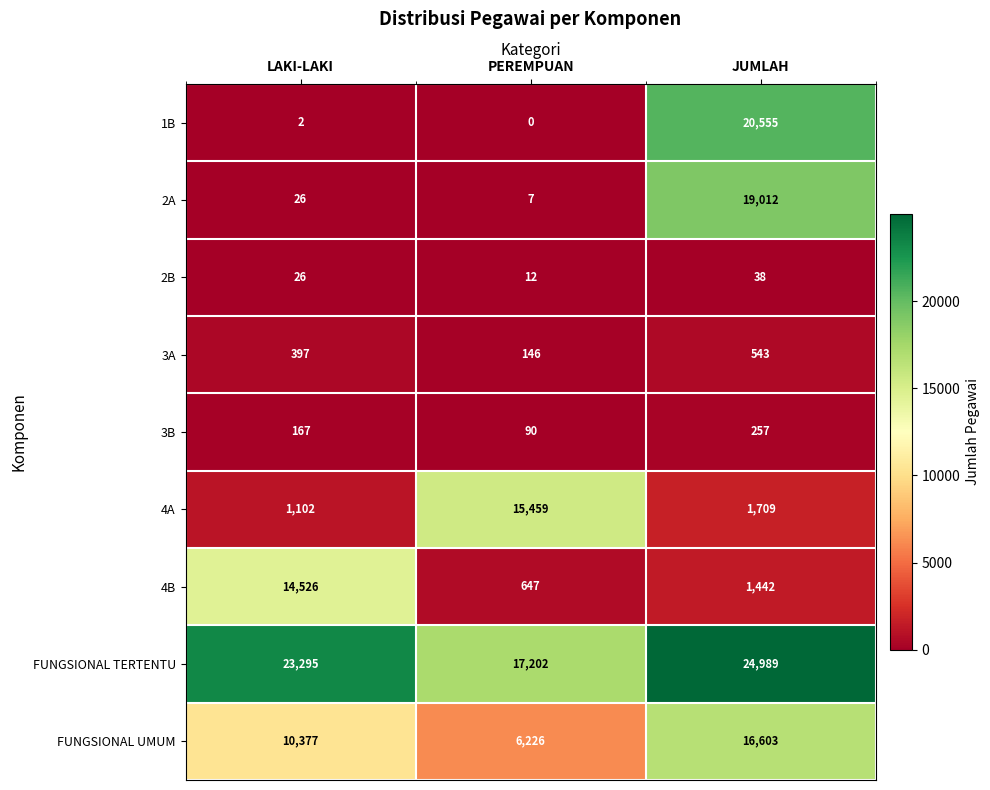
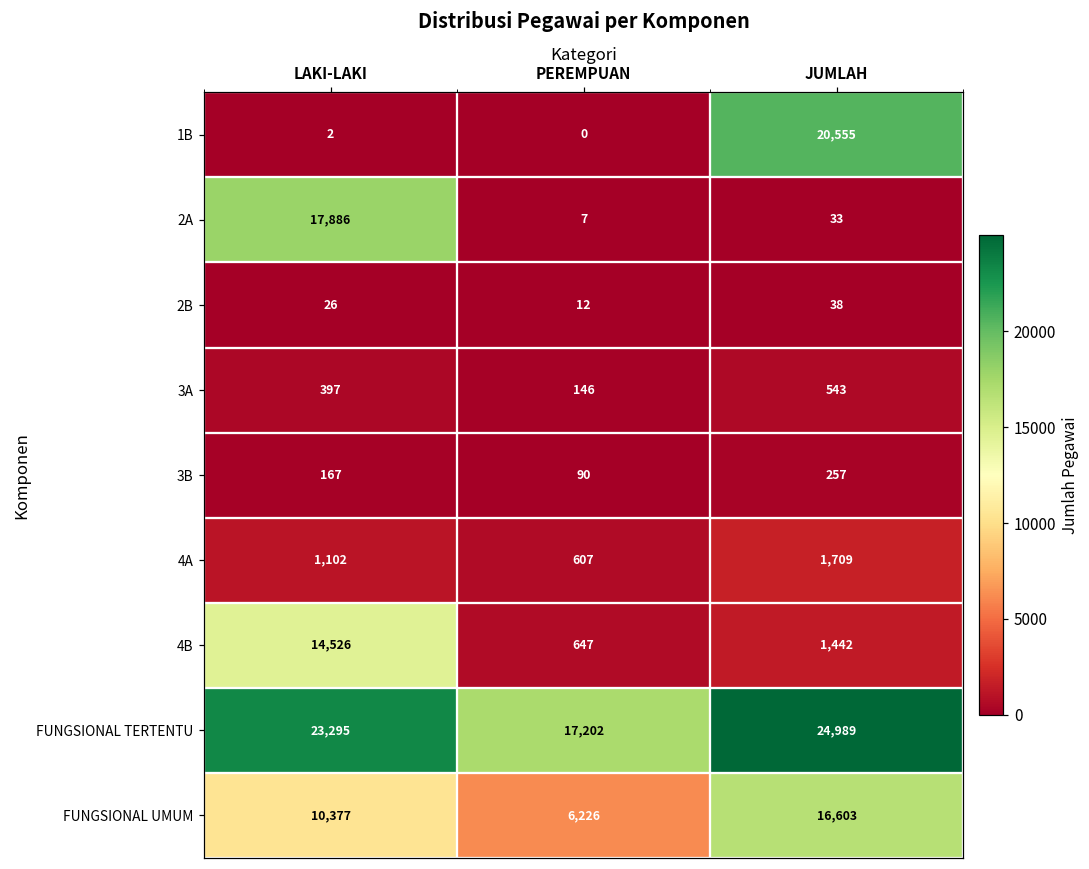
  {
    "1B": {
      "LAKI-LAKI": "2",
      "PEREMPUAN": "0",
      "JUMLAH": "20,555"
    },
    "2A": {
-     "LAKI-LAKI": "26",
+     "LAKI-LAKI": "17,886",
      "PEREMPUAN": "7",
-     "JUMLAH": "19,012"
+     "JUMLAH": "33"
    },
    "2B": {
      "LAKI-LAKI": "26",
      "PEREMPUAN": "12",
      "JUMLAH": "38"
    },
    "3A": {
      "LAKI-LAKI": "397",
      "PEREMPUAN": "146",
      "JUMLAH": "543"
    },
    "3B": {
      "LAKI-LAKI": "167",
      "PEREMPUAN": "90",
      "JUMLAH": "257"
    },
    "4A": {
      "LAKI-LAKI": "1,102",
-     "PEREMPUAN": "15,459",
+     "PEREMPUAN": "607",
      "JUMLAH": "1,709"
    },
    "4B": {
      "LAKI-LAKI": "14,526",
      "PEREMPUAN": "647",
      "JUMLAH": "1,442"
    },
    "FUNGSIONAL TERTENTU": {
      "LAKI-LAKI": "23,295",
      "PEREMPUAN": "17,202",
      "JUMLAH": "24,989"
    },
    "FUNGSIONAL UMUM": {
      "LAKI-LAKI": "10,377",
      "PEREMPUAN": "6,226",
      "JUMLAH": "16,603"
    }
  }
